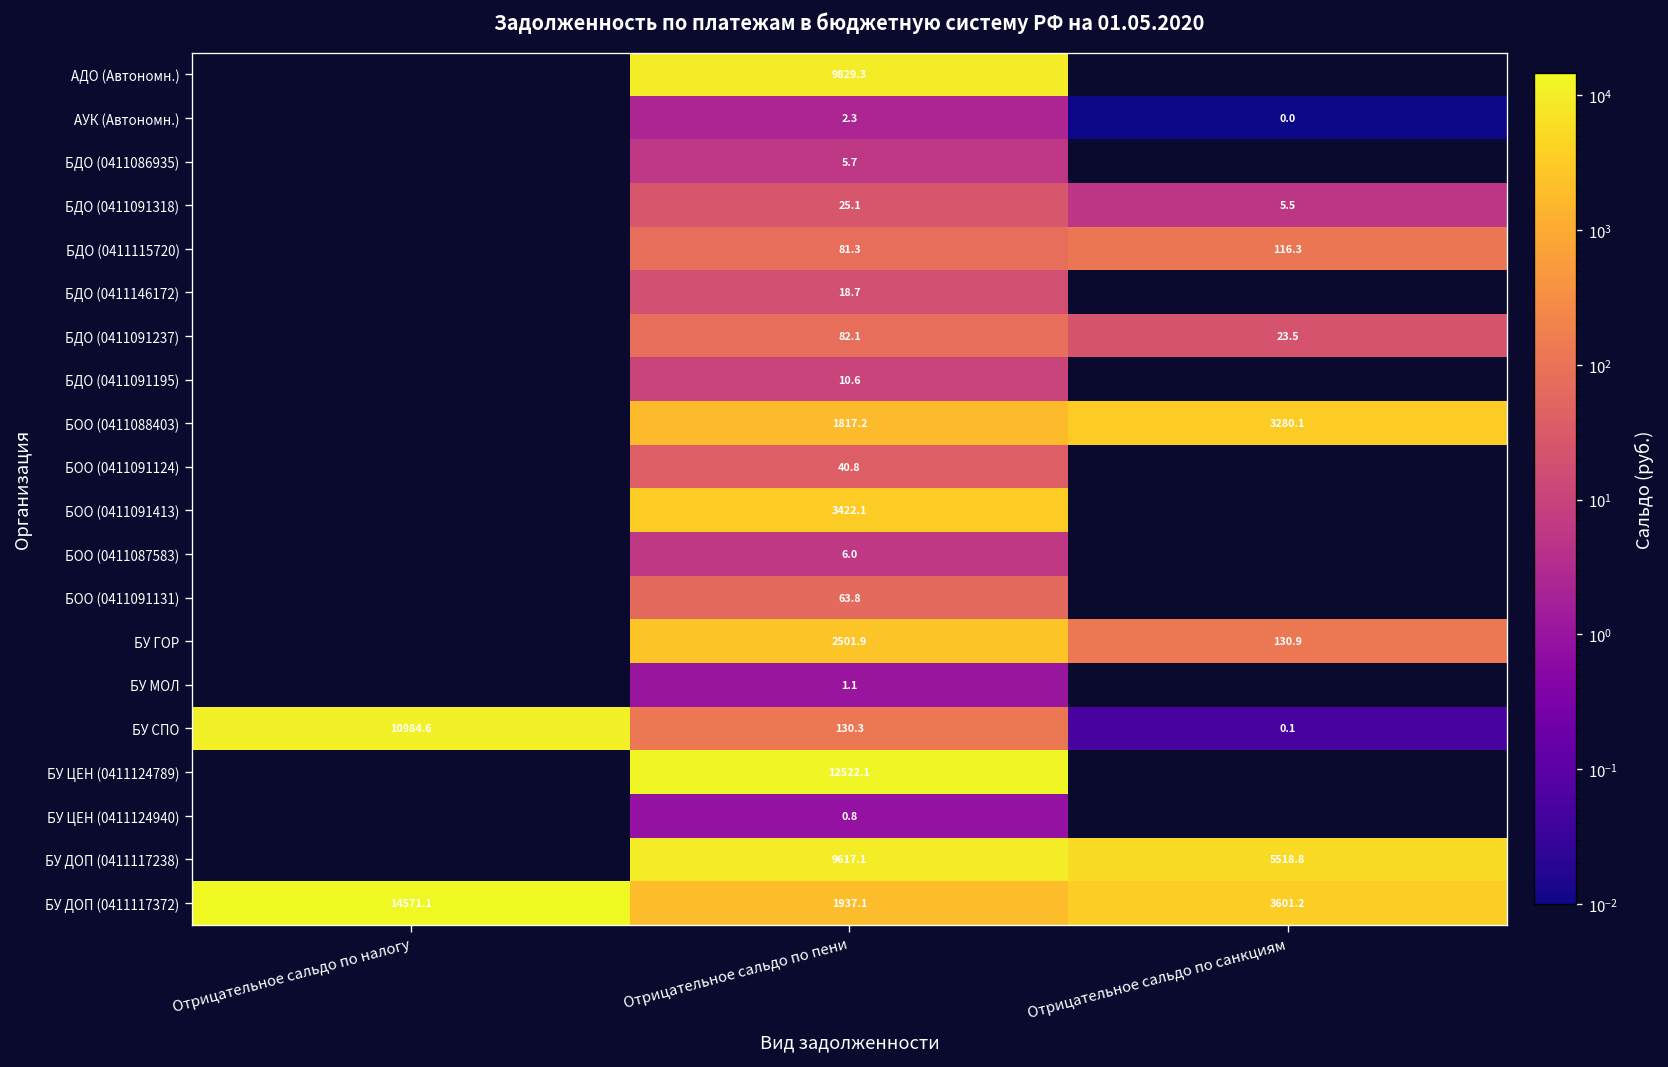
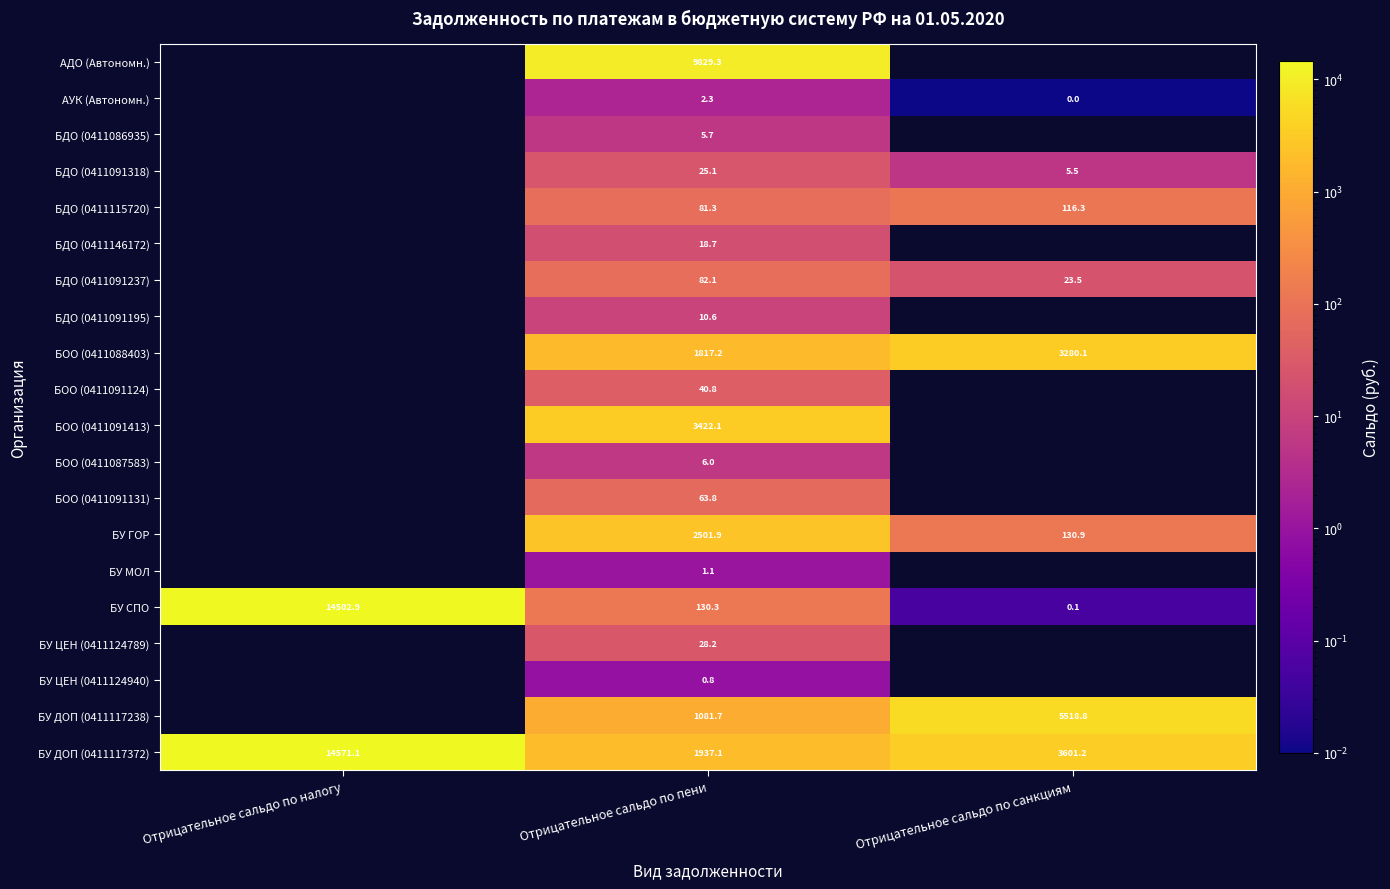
  {
    "АДО (Автономн.)": {
      "Отрицательное сальдо по пени": 9829.3
    },
    "АУК (Автономн.)": {
      "Отрицательное сальдо по пени": 2.3,
      "Отрицательное сальдо по санкциям": 0.0
    },
    "БДО (0411086935)": {
      "Отрицательное сальдо по пени": 5.7
    },
    "БДО (0411091318)": {
      "Отрицательное сальдо по пени": 25.1,
      "Отрицательное сальдо по санкциям": 5.5
    },
    "БДО (0411115720)": {
      "Отрицательное сальдо по пени": 81.3,
      "Отрицательное сальдо по санкциям": 116.3
    },
    "БДО (0411146172)": {
      "Отрицательное сальдо по пени": 18.7
    },
    "БДО (0411091237)": {
      "Отрицательное сальдо по пени": 82.1,
      "Отрицательное сальдо по санкциям": 23.5
    },
    "БДО (0411091195)": {
      "Отрицательное сальдо по пени": 10.6
    },
    "БОО (0411088403)": {
      "Отрицательное сальдо по пени": 1817.2,
      "Отрицательное сальдо по санкциям": 3280.1
    },
    "БОО (0411091124)": {
      "Отрицательное сальдо по пени": 40.8
    },
    "БОО (0411091413)": {
      "Отрицательное сальдо по пени": 3422.1
    },
    "БОО (0411087583)": {
      "Отрицательное сальдо по пени": 6.0
    },
    "БОО (0411091131)": {
      "Отрицательное сальдо по пени": 63.8
    },
    "БУ ГОР": {
      "Отрицательное сальдо по пени": 2501.9,
      "Отрицательное сальдо по санкциям": 130.9
    },
    "БУ МОЛ": {
      "Отрицательное сальдо по пени": 1.1
    },
    "БУ СПО": {
-     "Отрицательное сальдо по налогу": 10984.6,
+     "Отрицательное сальдо по налогу": 14502.9,
      "Отрицательное сальдо по пени": 130.3,
      "Отрицательное сальдо по санкциям": 0.1
    },
    "БУ ЦЕН (0411124789)": {
-     "Отрицательное сальдо по пени": 12522.1
+     "Отрицательное сальдо по пени": 28.2
    },
    "БУ ЦЕН (0411124940)": {
      "Отрицательное сальдо по пени": 0.8
    },
    "БУ ДОП (0411117238)": {
-     "Отрицательное сальдо по пени": 9617.1,
+     "Отрицательное сальдо по пени": 1081.7,
      "Отрицательное сальдо по санкциям": 5518.8
    },
    "БУ ДОП (0411117372)": {
      "Отрицательное сальдо по налогу": 14571.1,
      "Отрицательное сальдо по пени": 1937.1,
      "Отрицательное сальдо по санкциям": 3601.2
    }
  }
